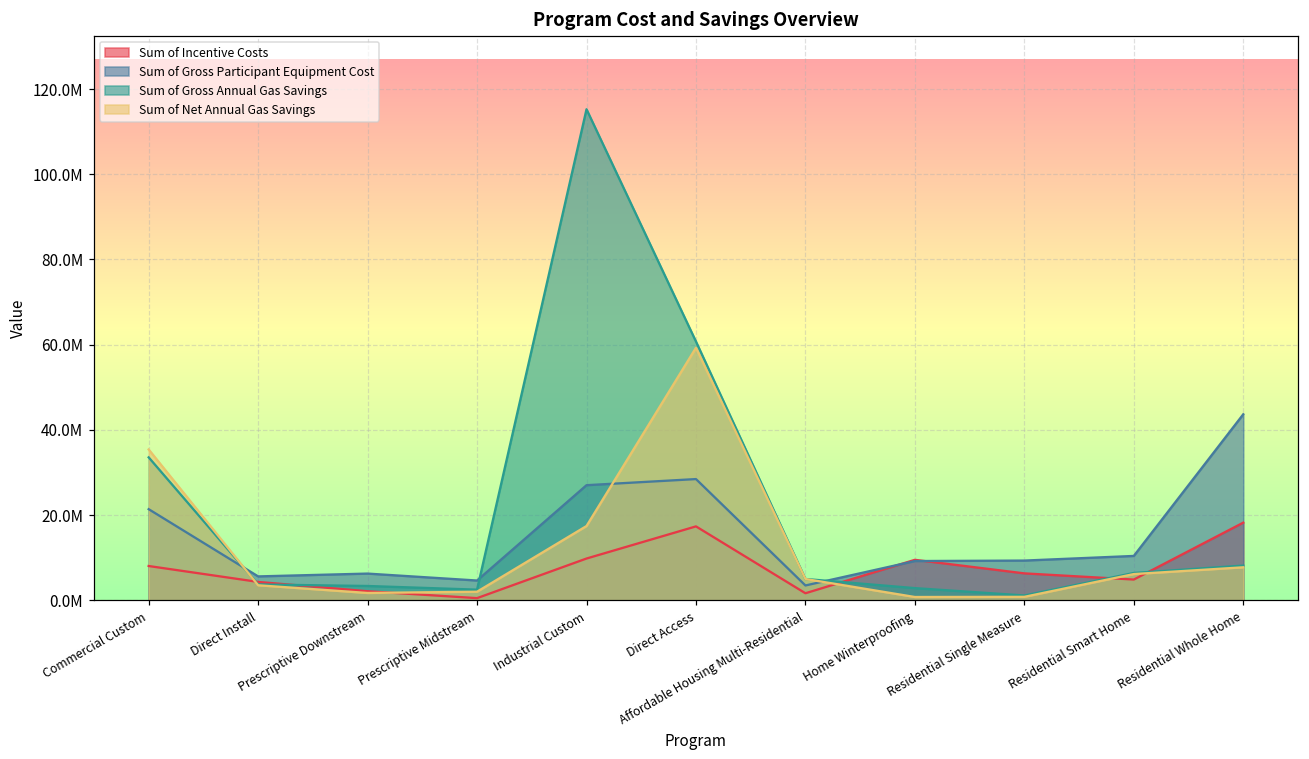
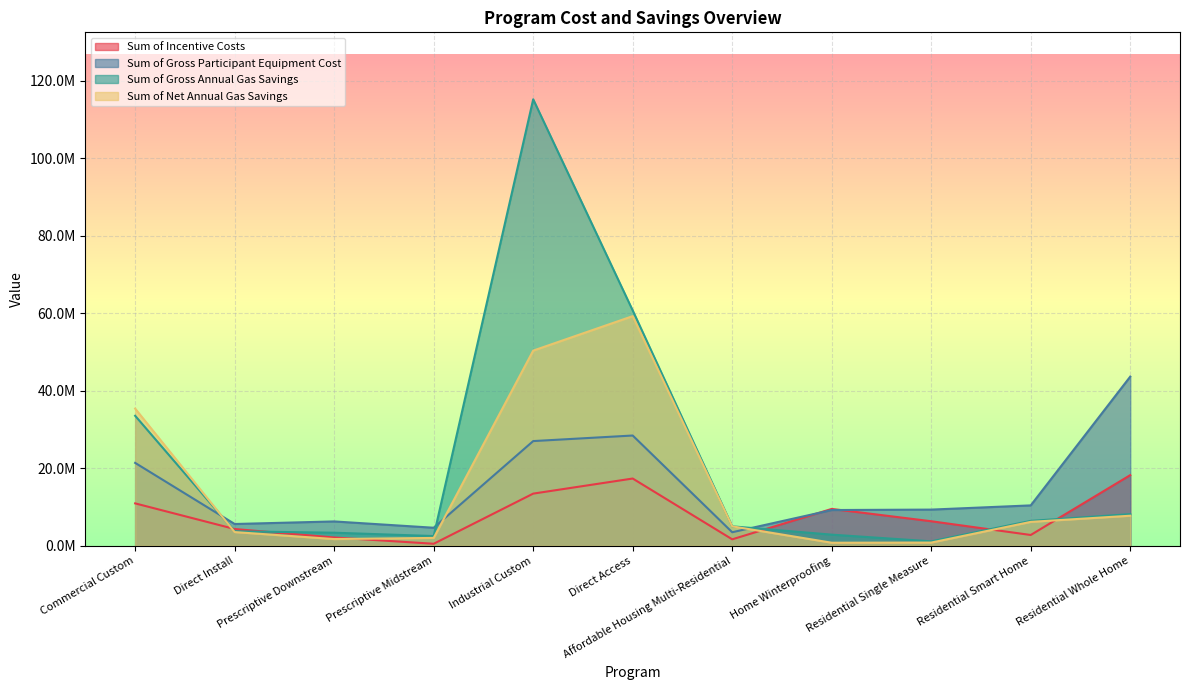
  {
    "Sum of Incentive Costs": {
-     "Commercial Custom": 8000000,
+     "Commercial Custom": 11000000,
      "Prescriptive Midstream": 1000000,
-     "Industrial Custom": 10000000,
+     "Industrial Custom": 13000000,
      "Direct Access": 17000000,
      "Affordable Housing Multi-Residential": 2000000,
      "Residential Single Measure": 6000000,
-     "Residential Smart Home": 5000000,
+     "Residential Smart Home": 3000000,
      "Residential Whole Home": 18000000
    },
    "Sum of Net Annual Gas Savings": {
      "Commercial Custom": 35000000,
-     "Industrial Custom": 17000000,
+     "Industrial Custom": 50000000,
      "Direct Access": 59000000,
      "Home Winterproofing": 1000000
    }
  }
